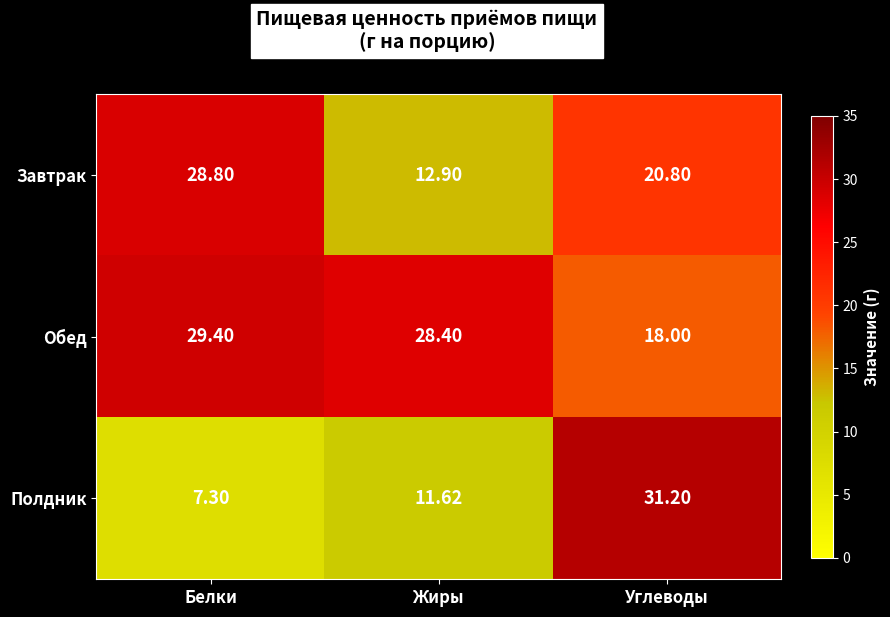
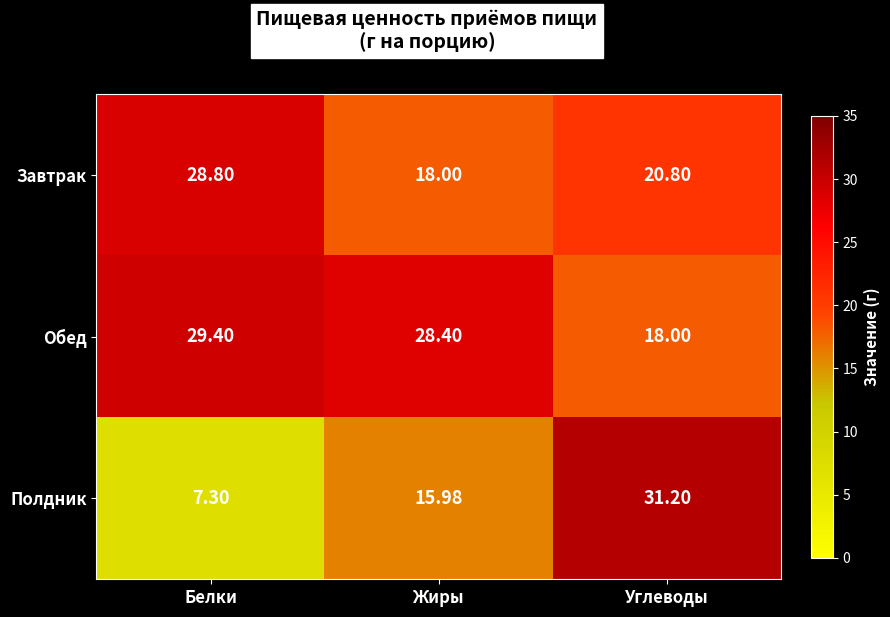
  {
    "Завтрак": {
      "Белки": 28.80,
-     "Жиры": 12.90,
+     "Жиры": 18.00,
      "Углеводы": 20.80
    },
    "Обед": {
      "Белки": 29.40,
      "Жиры": 28.40,
      "Углеводы": 18.00
    },
    "Полдник": {
      "Белки": 7.30,
-     "Жиры": 11.62,
+     "Жиры": 15.98,
      "Углеводы": 31.20
    }
  }
